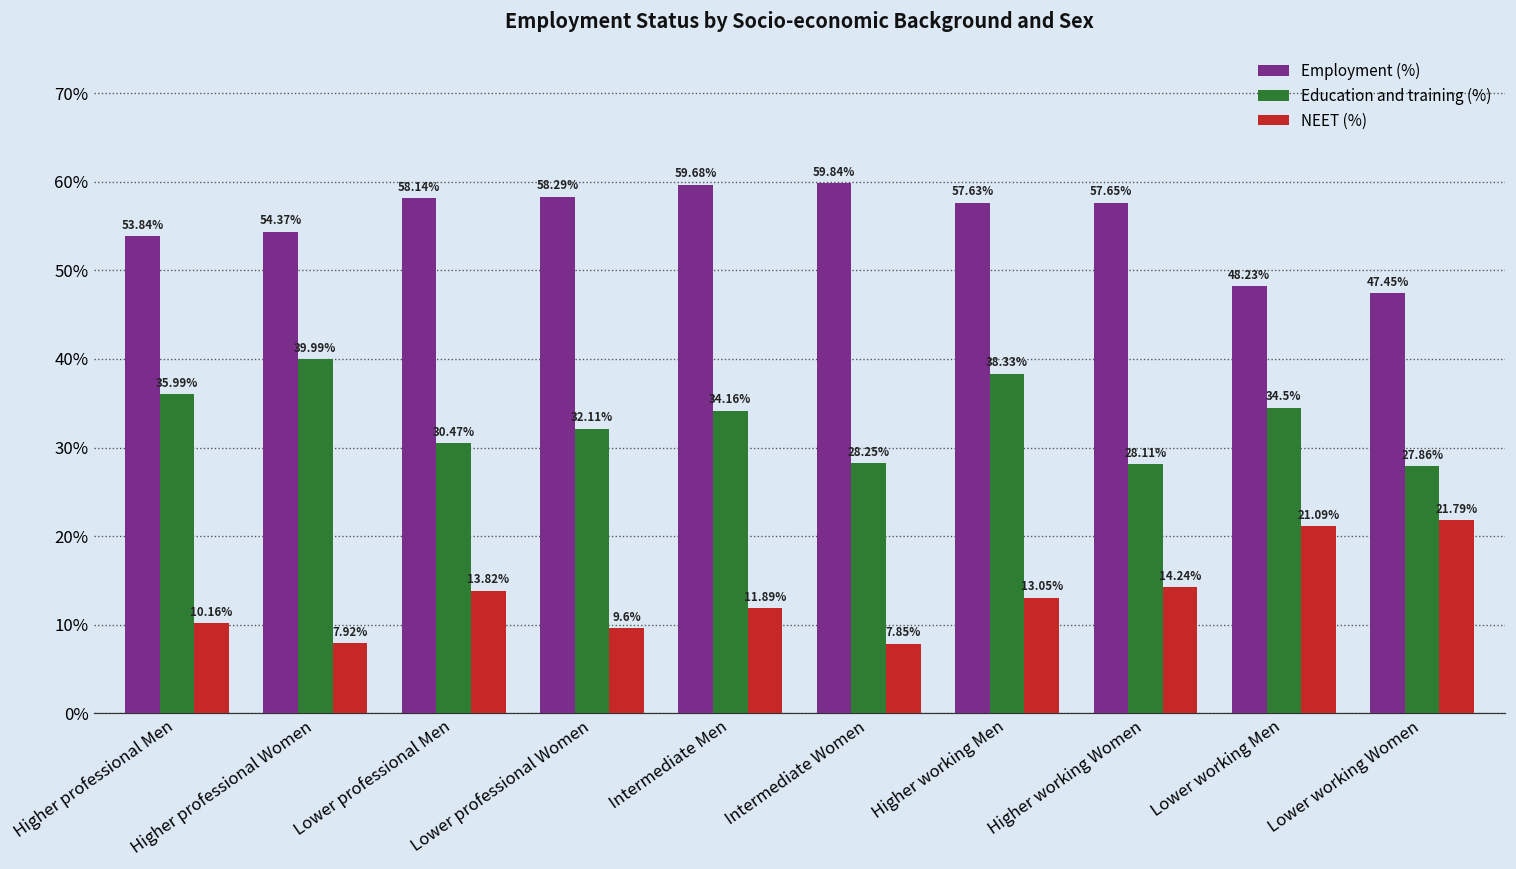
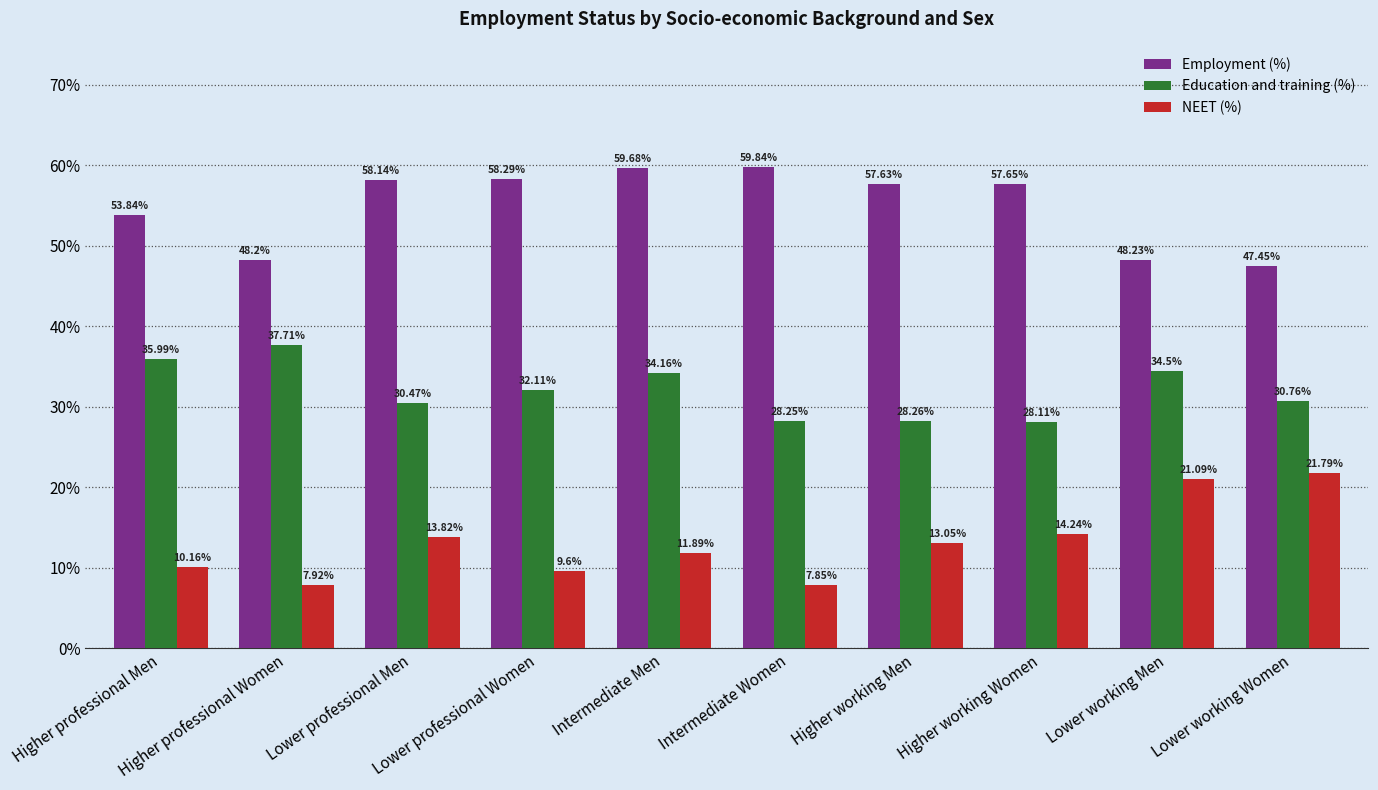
  {
    "Employment (%)": {
      "Higher professional Men": "53.84%",
-     "Higher professional Women": "54.37%",
+     "Higher professional Women": "48.2%",
      "Lower professional Men": "58.14%",
      "Lower professional Women": "58.29%",
      "Intermediate Men": "59.68%",
      "Intermediate Women": "59.84%",
      "Higher working Men": "57.63%",
      "Higher working Women": "57.65%",
      "Lower working Men": "48.23%",
      "Lower working Women": "47.45%"
    },
    "Education and training (%)": {
      "Higher professional Men": "35.99%",
-     "Higher professional Women": "39.99%",
+     "Higher professional Women": "37.71%",
      "Lower professional Men": "30.47%",
      "Lower professional Women": "32.11%",
      "Intermediate Men": "34.16%",
      "Intermediate Women": "28.25%",
-     "Higher working Men": "38.33%",
+     "Higher working Men": "28.26%",
      "Higher working Women": "28.11%",
      "Lower working Men": "34.5%",
-     "Lower working Women": "27.86%"
+     "Lower working Women": "30.76%"
    },
    "NEET (%)": {
      "Higher professional Men": "10.16%",
      "Higher professional Women": "7.92%",
      "Lower professional Men": "13.82%",
      "Lower professional Women": "9.6%",
      "Intermediate Men": "11.89%",
      "Intermediate Women": "7.85%",
      "Higher working Men": "13.05%",
      "Higher working Women": "14.24%",
      "Lower working Men": "21.09%",
      "Lower working Women": "21.79%"
    }
  }
